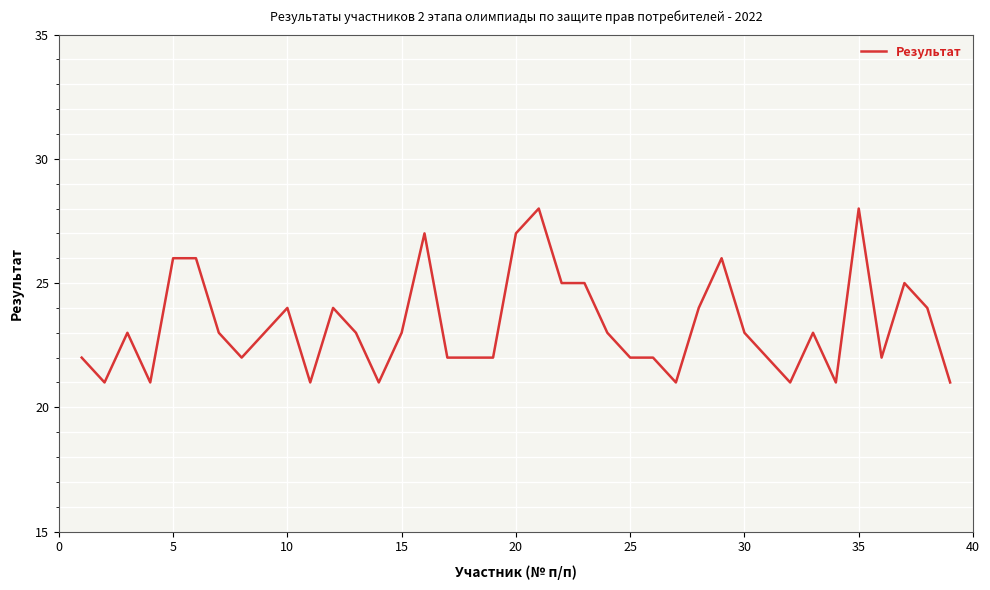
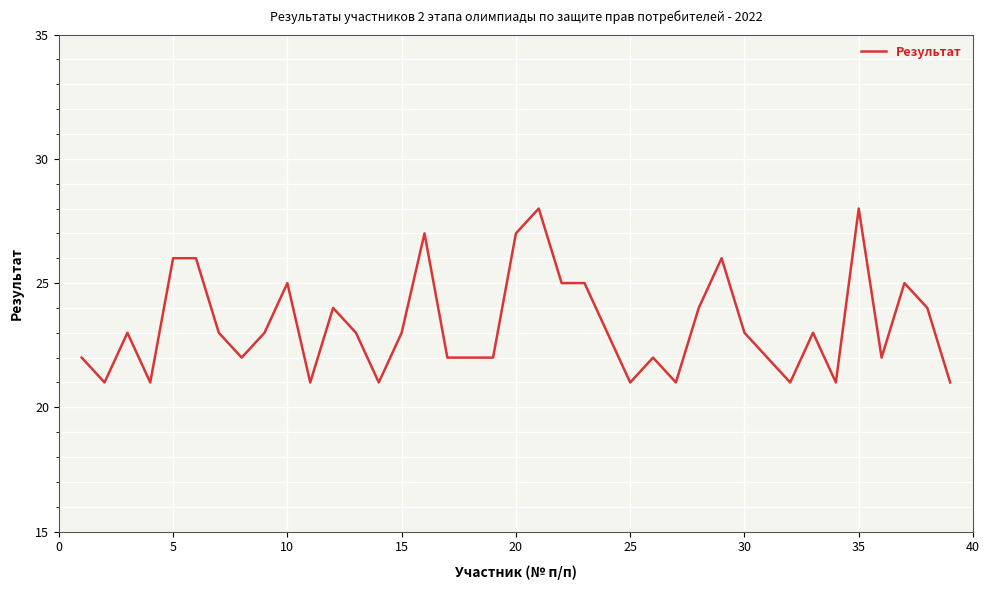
  {
    "5": 26,
-   "10": 24,
+   "10": 25,
    "15": 23,
    "20": 27,
-   "25": 22,
+   "25": 21,
    "30": 23,
    "35": 28
  }
